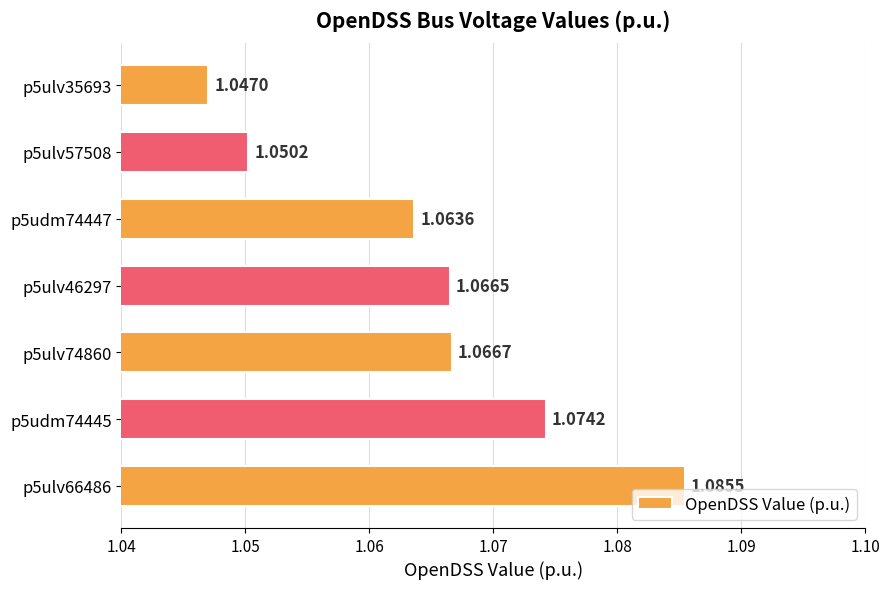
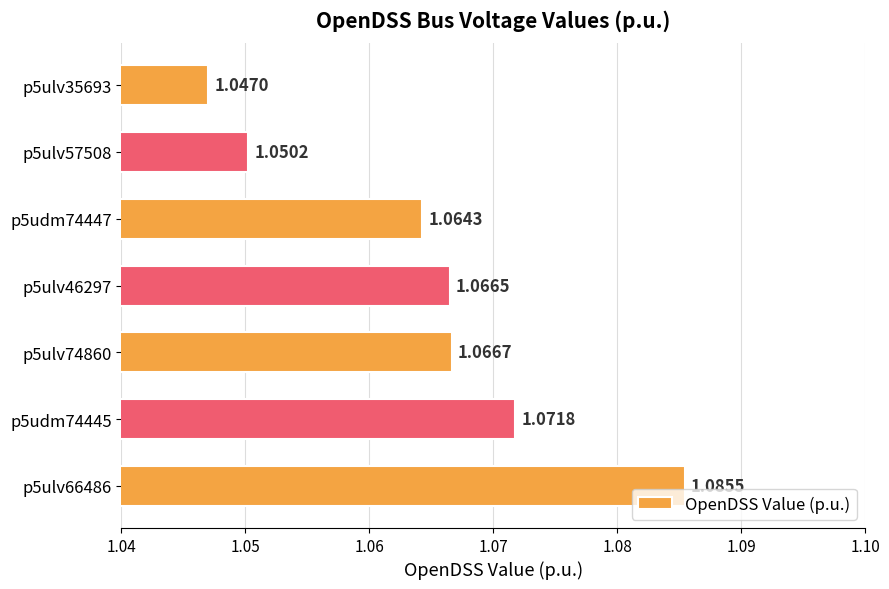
  {
    "p5ulv35693": 1.0470,
    "p5ulv57508": 1.0502,
-   "p5udm74447": 1.0636,
+   "p5udm74447": 1.0643,
    "p5ulv46297": 1.0665,
    "p5ulv74860": 1.0667,
-   "p5udm74445": 1.0742
+   "p5udm74445": 1.0718
  }
